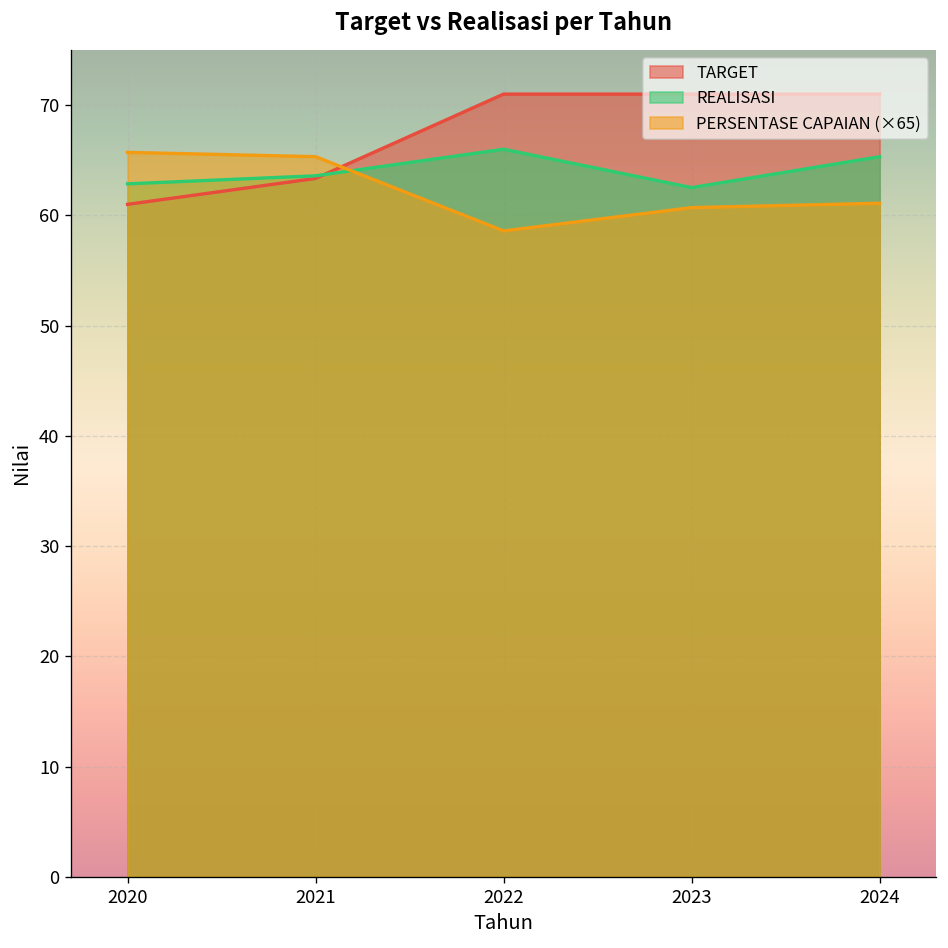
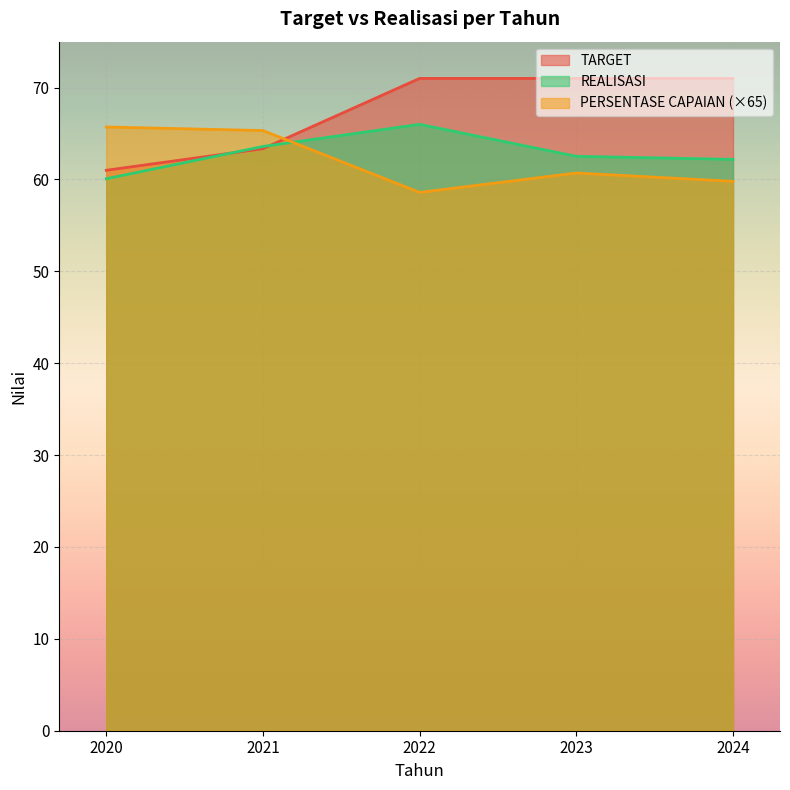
  {
    "TARGET": {
      "2020": 61,
      "2022": 71
    },
    "REALISASI": {
-     "2020": 63,
+     "2020": 60,
      "2022": 66,
      "2023": 63,
-     "2024": 65
+     "2024": 62
    },
    "PERSENTASE CAPAIAN (×65)": {
      "2020": 66,
      "2021": 65,
      "2022": 59,
      "2023": 61,
-     "2024": 61
+     "2024": 60
    }
  }
